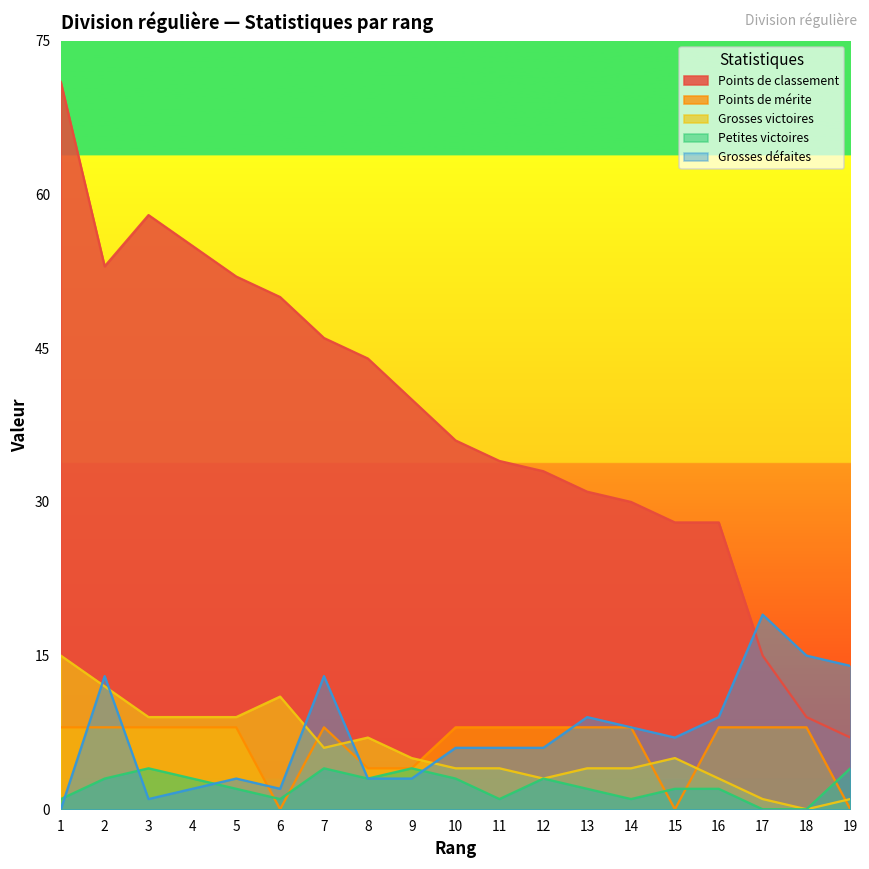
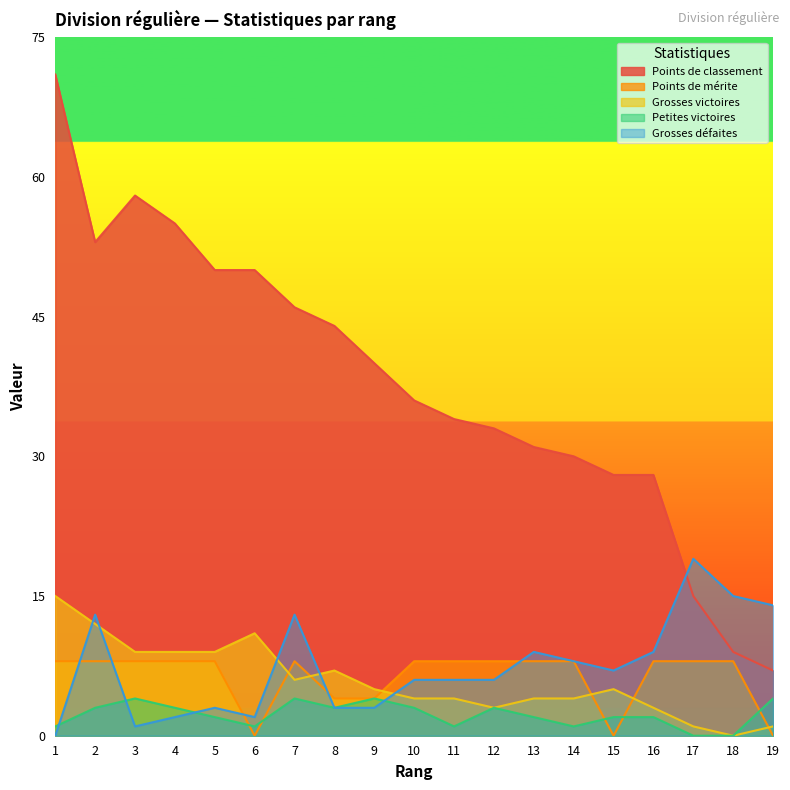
  {
    "Points de classement": {
      "1": 71,
      "2": 53,
      "3": 58,
      "4": 55,
-     "5": 52,
+     "5": 50,
      "6": 50,
      "7": 46,
      "8": 44,
      "9": 40,
      "10": 36,
      "11": 34,
      "12": 33,
      "13": 31,
      "14": 30,
      "15": 28,
      "16": 28,
      "17": 15,
      "18": 9,
      "19": 7
    },
    "Petites victoires": {
      "3": 4,
      "7": 4,
      "19": 4
    },
    "Grosses défaites": {
      "2": 13,
      "7": 13,
      "10": 6,
      "11": 6,
      "12": 6,
      "13": 9,
      "15": 7,
      "16": 9,
      "17": 19,
      "18": 15,
      "19": 14
    }
  }
